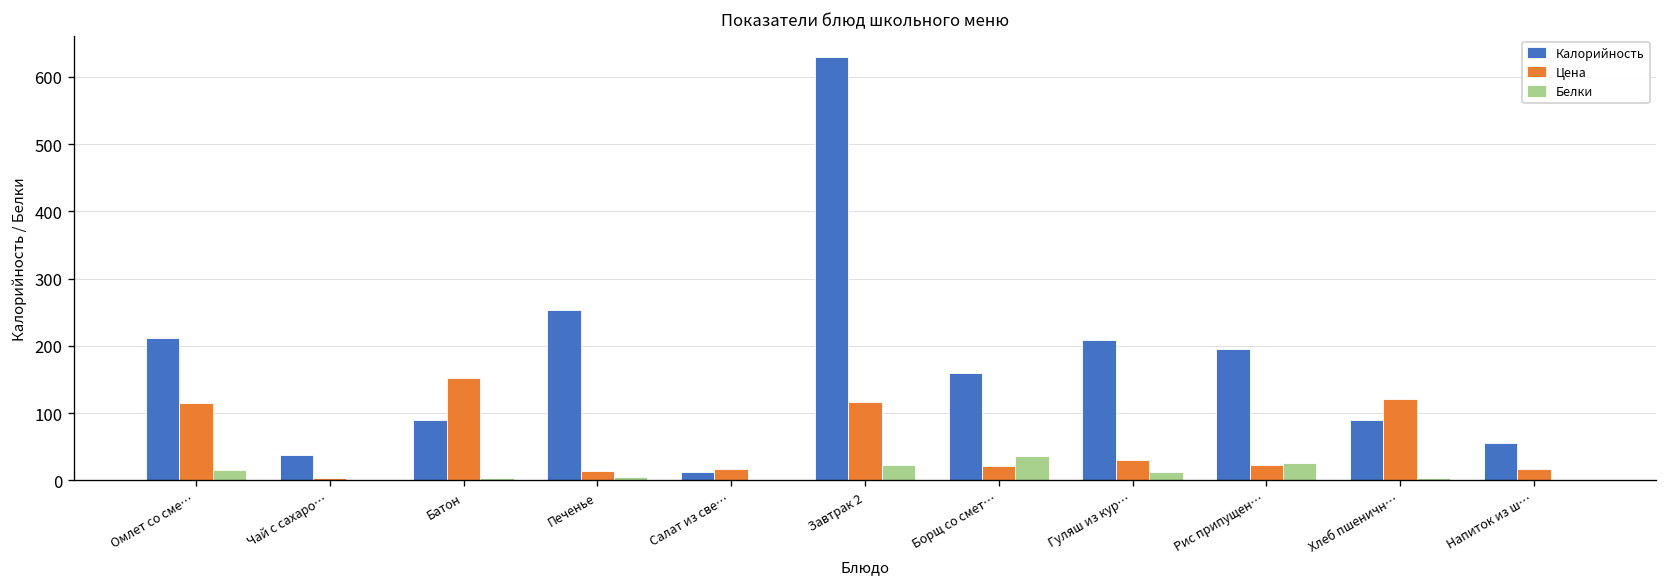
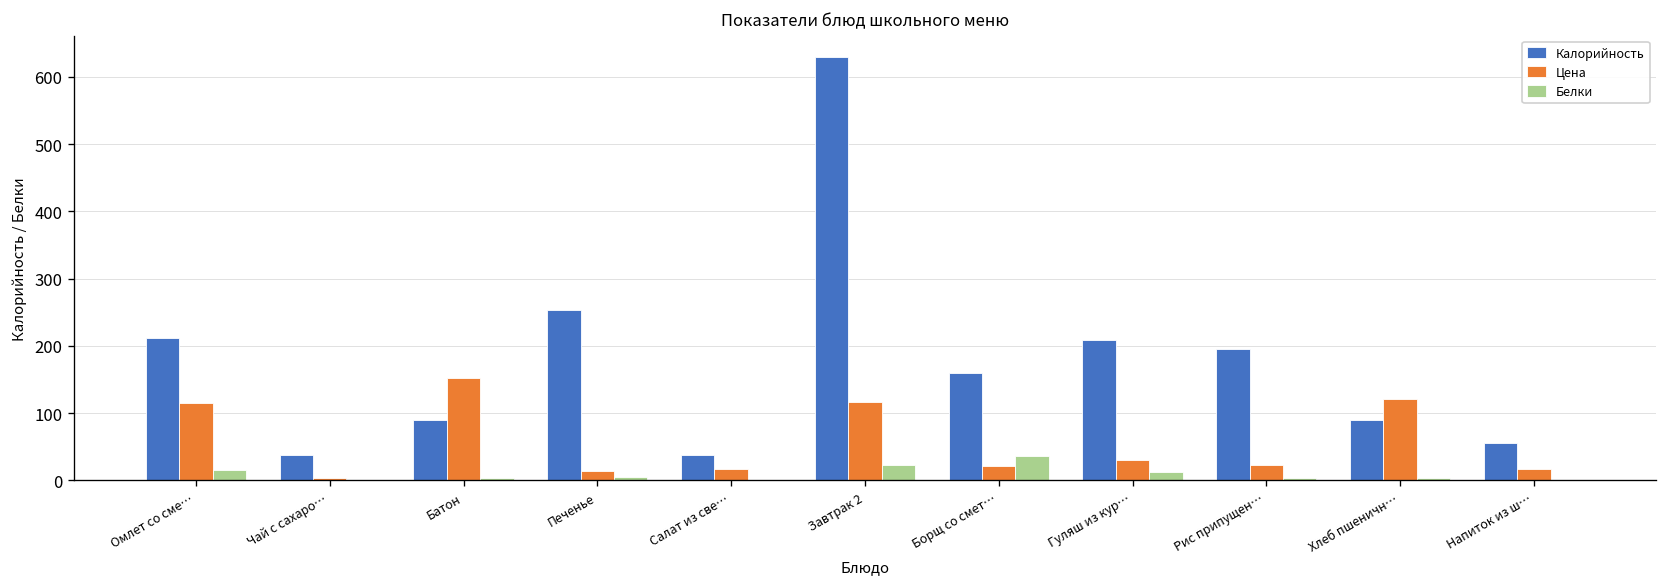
  {
    "Калорийность": {
      "Омлет со сме…": 210,
      "Чай с сахаро…": 40,
      "Батон": 90,
      "Печенье": 250,
-     "Салат из све…": 10,
+     "Салат из све…": 40,
      "Завтрак 2": 630,
      "Борщ со смет…": 160,
      "Гуляш из кур…": 210,
      "Рис припущен…": 200,
      "Хлеб пшеничн…": 90,
      "Напиток из ш…": 60
    },
    "Цена": {
      "Омлет со сме…": 110,
      "Батон": 150,
      "Печенье": 10,
      "Салат из све…": 20,
      "Завтрак 2": 120,
      "Борщ со смет…": 20,
      "Гуляш из кур…": 30,
      "Рис припущен…": 20,
      "Хлеб пшеничн…": 120,
      "Напиток из ш…": 20
    },
    "Белки": {
      "Омлет со сме…": 20,
      "Чай с сахаро…": 0,
      "Печенье": 10,
      "Салат из све…": 0,
      "Завтрак 2": 20,
      "Борщ со смет…": 40,
      "Гуляш из кур…": 10,
-     "Рис припущен…": 30,
+     "Рис припущен…": 0,
      "Напиток из ш…": 0
    }
  }
